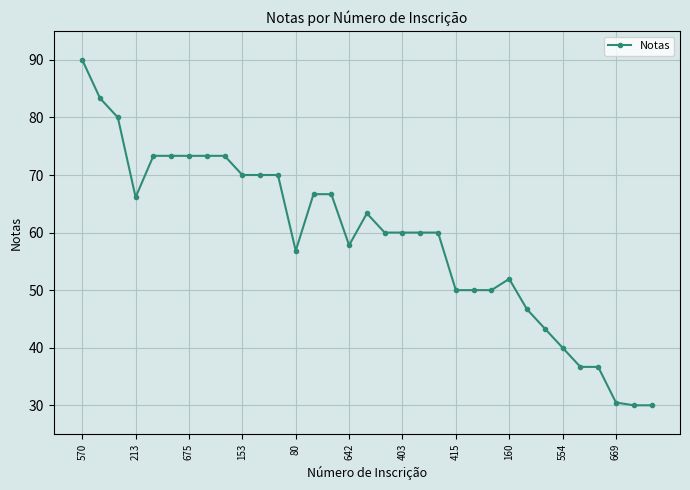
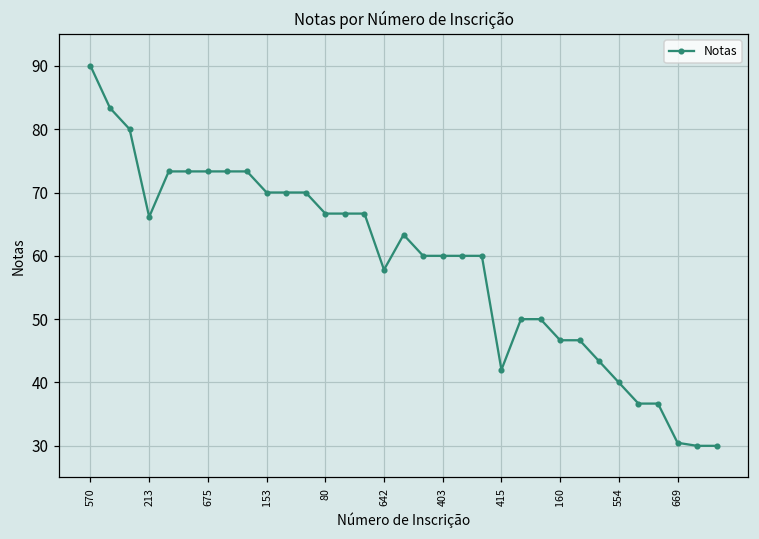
  {
    "570": 90,
    "213": 66,
    "675": 73,
    "153": 70,
-   "80": 57,
+   "80": 67,
    "642": 58,
    "403": 60,
-   "415": 50,
-   "160": 52,
+   "415": 42,
+   "160": 47,
    "554": 40,
    "669": 30
  }
